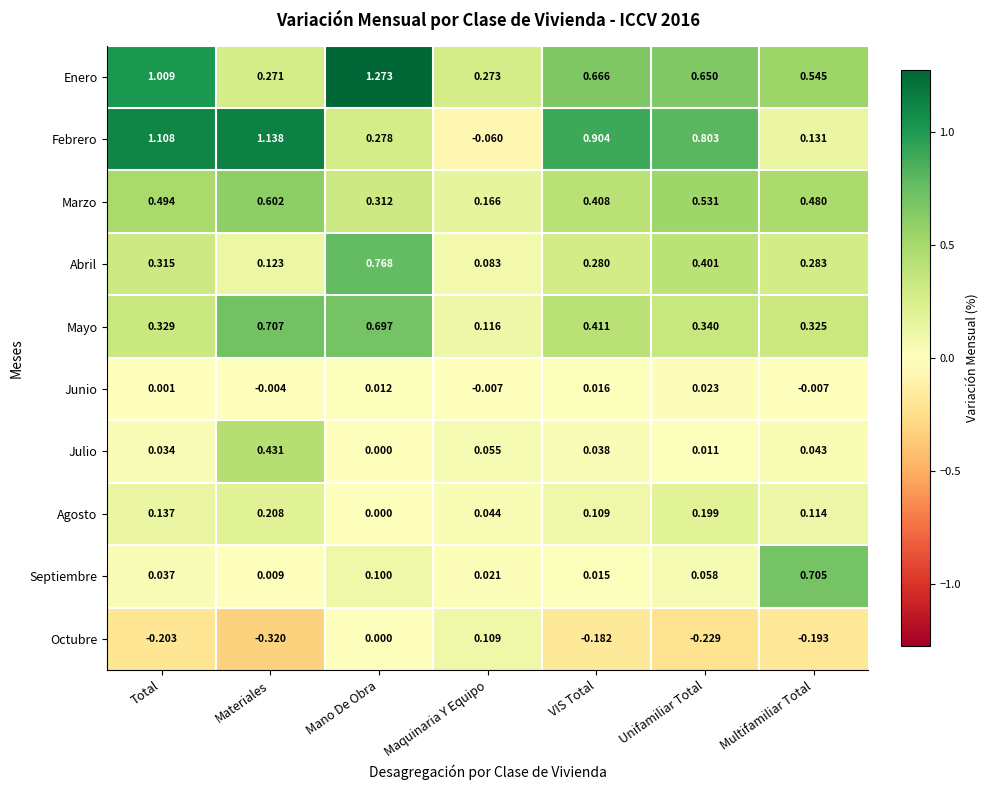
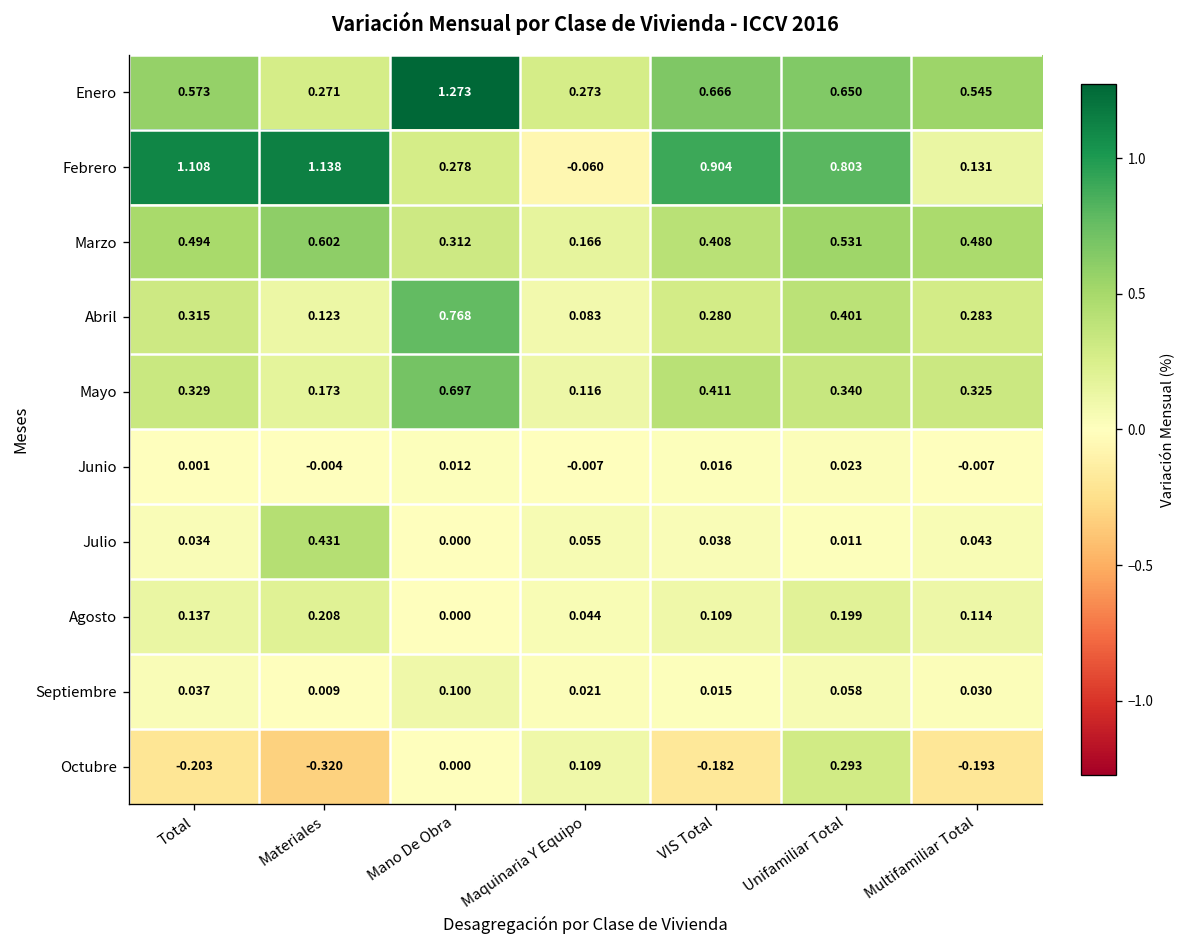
  {
    "Enero": {
-     "Total": 1.009,
+     "Total": 0.573,
      "Materiales": 0.271,
      "Mano De Obra": 1.273,
      "Maquinaria Y Equipo": 0.273,
      "VIS Total": 0.666,
      "Unifamiliar Total": 0.650,
      "Multifamiliar Total": 0.545
    },
    "Febrero": {
      "Total": 1.108,
      "Materiales": 1.138,
      "Mano De Obra": 0.278,
      "Maquinaria Y Equipo": -0.060,
      "VIS Total": 0.904,
      "Unifamiliar Total": 0.803,
      "Multifamiliar Total": 0.131
    },
    "Marzo": {
      "Total": 0.494,
      "Materiales": 0.602,
      "Mano De Obra": 0.312,
      "Maquinaria Y Equipo": 0.166,
      "VIS Total": 0.408,
      "Unifamiliar Total": 0.531,
      "Multifamiliar Total": 0.480
    },
    "Abril": {
      "Total": 0.315,
      "Materiales": 0.123,
      "Mano De Obra": 0.768,
      "Maquinaria Y Equipo": 0.083,
      "VIS Total": 0.280,
      "Unifamiliar Total": 0.401,
      "Multifamiliar Total": 0.283
    },
    "Mayo": {
      "Total": 0.329,
-     "Materiales": 0.707,
+     "Materiales": 0.173,
      "Mano De Obra": 0.697,
      "Maquinaria Y Equipo": 0.116,
      "VIS Total": 0.411,
      "Unifamiliar Total": 0.340,
      "Multifamiliar Total": 0.325
    },
    "Junio": {
      "Total": 0.001,
      "Materiales": -0.004,
      "Mano De Obra": 0.012,
      "Maquinaria Y Equipo": -0.007,
      "VIS Total": 0.016,
      "Unifamiliar Total": 0.023,
      "Multifamiliar Total": -0.007
    },
    "Julio": {
      "Total": 0.034,
      "Materiales": 0.431,
      "Mano De Obra": 0.000,
      "Maquinaria Y Equipo": 0.055,
      "VIS Total": 0.038,
      "Unifamiliar Total": 0.011,
      "Multifamiliar Total": 0.043
    },
    "Agosto": {
      "Total": 0.137,
      "Materiales": 0.208,
      "Mano De Obra": 0.000,
      "Maquinaria Y Equipo": 0.044,
      "VIS Total": 0.109,
      "Unifamiliar Total": 0.199,
      "Multifamiliar Total": 0.114
    },
    "Septiembre": {
      "Total": 0.037,
      "Materiales": 0.009,
      "Mano De Obra": 0.100,
      "Maquinaria Y Equipo": 0.021,
      "VIS Total": 0.015,
      "Unifamiliar Total": 0.058,
-     "Multifamiliar Total": 0.705
+     "Multifamiliar Total": 0.030
    },
    "Octubre": {
      "Total": -0.203,
      "Materiales": -0.320,
      "Mano De Obra": 0.000,
      "Maquinaria Y Equipo": 0.109,
      "VIS Total": -0.182,
-     "Unifamiliar Total": -0.229,
+     "Unifamiliar Total": 0.293,
      "Multifamiliar Total": -0.193
    }
  }
